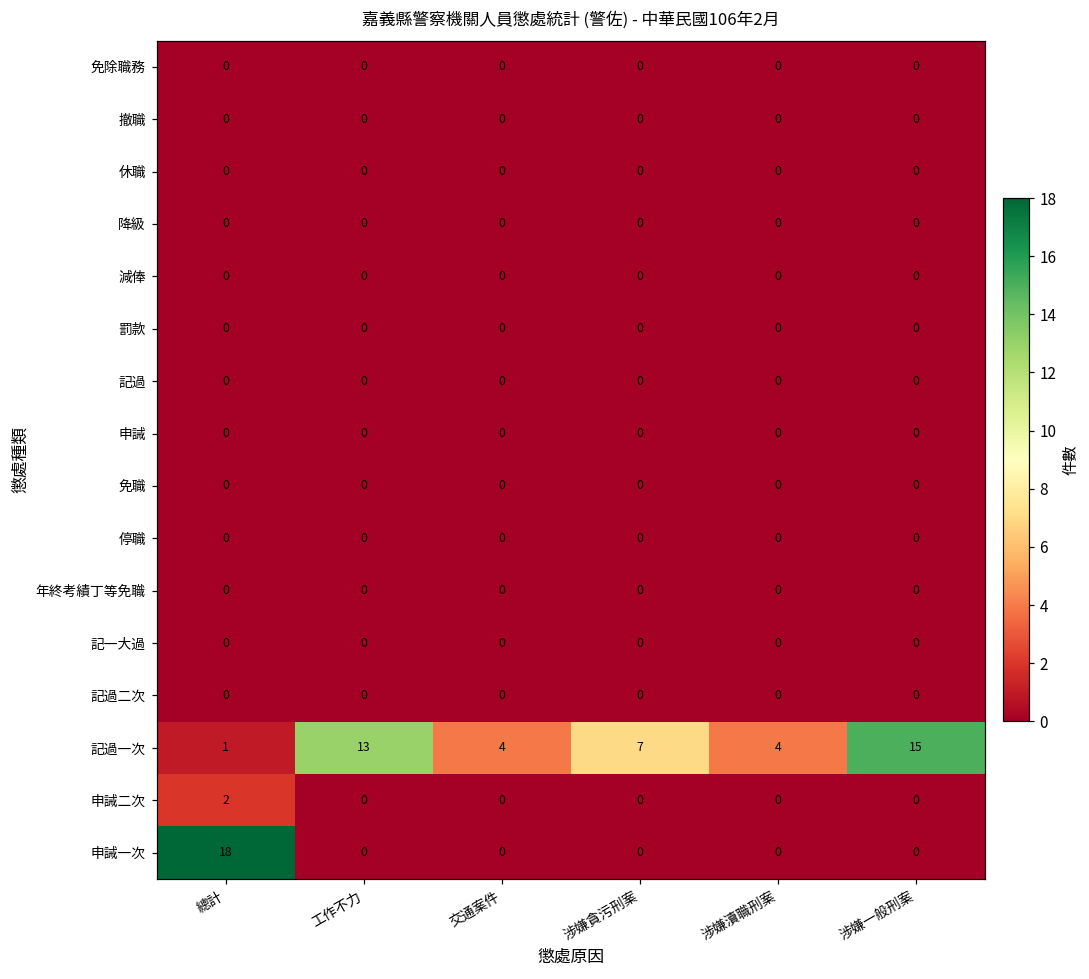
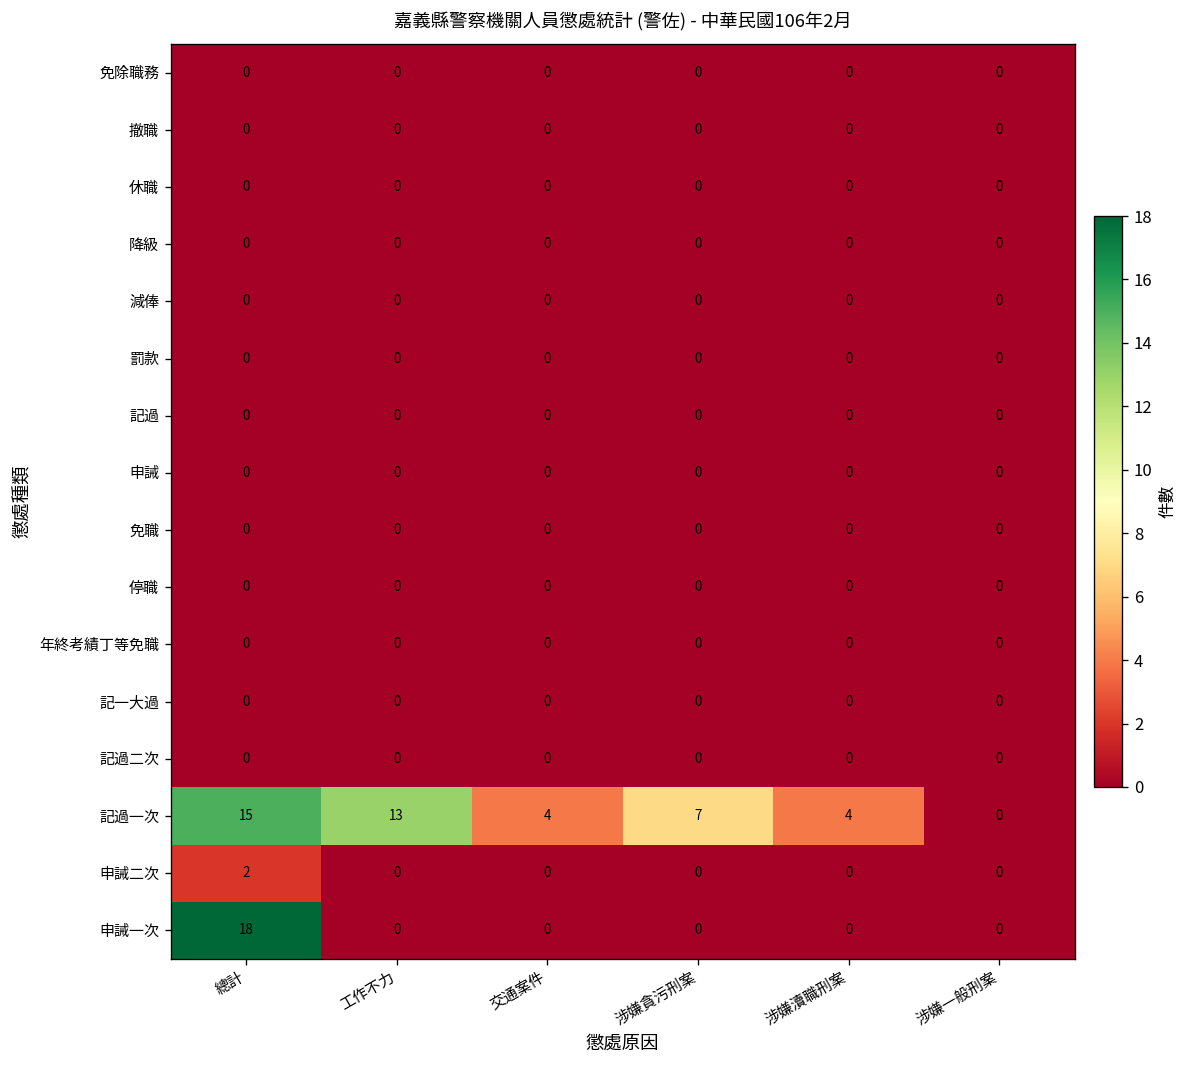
  {
    "免除職務": {
      "總計": 0,
      "工作不力": 0,
      "交通案件": 0,
      "涉嫌貪污刑案": 0,
      "涉嫌瀆職刑案": 0,
      "涉嫌一般刑案": 0
    },
    "撤職": {
      "總計": 0,
      "工作不力": 0,
      "交通案件": 0,
      "涉嫌貪污刑案": 0,
      "涉嫌瀆職刑案": 0,
      "涉嫌一般刑案": 0
    },
    "休職": {
      "總計": 0,
      "工作不力": 0,
      "交通案件": 0,
      "涉嫌貪污刑案": 0,
      "涉嫌瀆職刑案": 0,
      "涉嫌一般刑案": 0
    },
    "降級": {
      "總計": 0,
      "工作不力": 0,
      "交通案件": 0,
      "涉嫌貪污刑案": 0,
      "涉嫌瀆職刑案": 0,
      "涉嫌一般刑案": 0
    },
    "減俸": {
      "總計": 0,
      "工作不力": 0,
      "交通案件": 0,
      "涉嫌貪污刑案": 0,
      "涉嫌瀆職刑案": 0,
      "涉嫌一般刑案": 0
    },
    "罰款": {
      "總計": 0,
      "工作不力": 0,
      "交通案件": 0,
      "涉嫌貪污刑案": 0,
      "涉嫌瀆職刑案": 0,
      "涉嫌一般刑案": 0
    },
    "記過": {
      "總計": 0,
      "工作不力": 0,
      "交通案件": 0,
      "涉嫌貪污刑案": 0,
      "涉嫌瀆職刑案": 0,
      "涉嫌一般刑案": 0
    },
    "申誡": {
      "總計": 0,
      "工作不力": 0,
      "交通案件": 0,
      "涉嫌貪污刑案": 0,
      "涉嫌瀆職刑案": 0,
      "涉嫌一般刑案": 0
    },
    "免職": {
      "總計": 0,
      "工作不力": 0,
      "交通案件": 0,
      "涉嫌貪污刑案": 0,
      "涉嫌瀆職刑案": 0,
      "涉嫌一般刑案": 0
    },
    "停職": {
      "總計": 0,
      "工作不力": 0,
      "交通案件": 0,
      "涉嫌貪污刑案": 0,
      "涉嫌瀆職刑案": 0,
      "涉嫌一般刑案": 0
    },
    "年終考績丁等免職": {
      "總計": 0,
      "工作不力": 0,
      "交通案件": 0,
      "涉嫌貪污刑案": 0,
      "涉嫌瀆職刑案": 0,
      "涉嫌一般刑案": 0
    },
    "記一大過": {
      "總計": 0,
      "工作不力": 0,
      "交通案件": 0,
      "涉嫌貪污刑案": 0,
      "涉嫌瀆職刑案": 0,
      "涉嫌一般刑案": 0
    },
    "記過二次": {
      "總計": 0,
      "工作不力": 0,
      "交通案件": 0,
      "涉嫌貪污刑案": 0,
      "涉嫌瀆職刑案": 0,
      "涉嫌一般刑案": 0
    },
    "記過一次": {
-     "總計": 1,
+     "總計": 15,
      "工作不力": 13,
      "交通案件": 4,
      "涉嫌貪污刑案": 7,
      "涉嫌瀆職刑案": 4,
-     "涉嫌一般刑案": 15
+     "涉嫌一般刑案": 0
    },
    "申誡二次": {
      "總計": 2,
      "工作不力": 0,
      "交通案件": 0,
      "涉嫌貪污刑案": 0,
      "涉嫌瀆職刑案": 0,
      "涉嫌一般刑案": 0
    },
    "申誡一次": {
      "總計": 18,
      "工作不力": 0,
      "交通案件": 0,
      "涉嫌貪污刑案": 0,
      "涉嫌瀆職刑案": 0,
      "涉嫌一般刑案": 0
    }
  }
